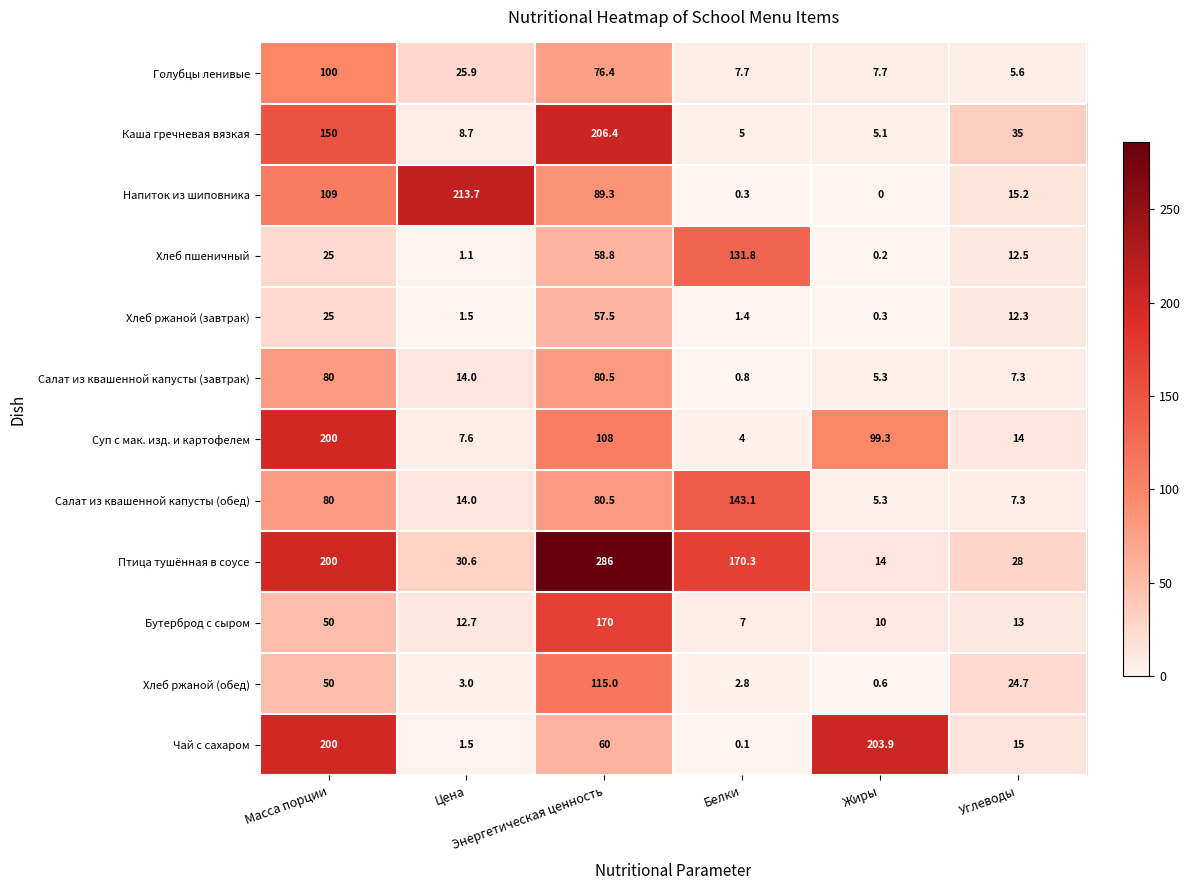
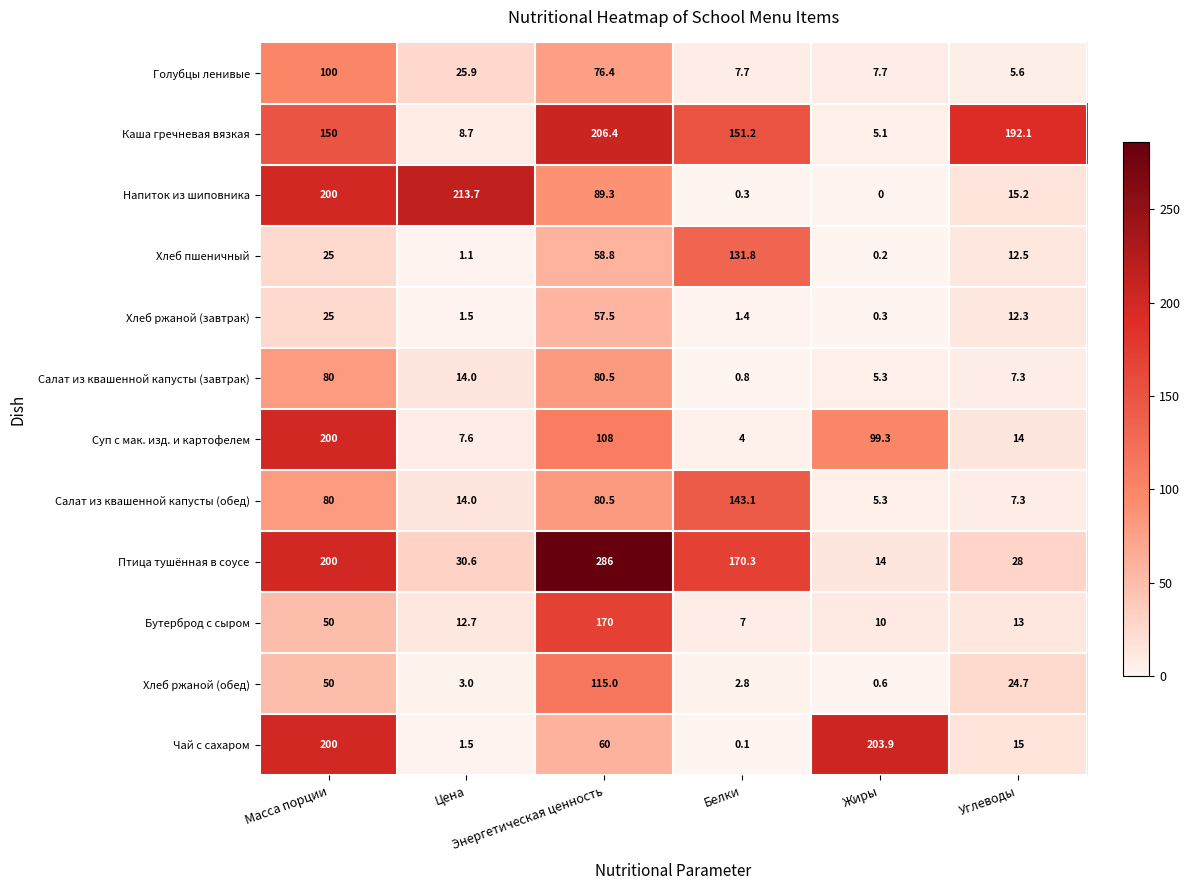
  {
    "Голубцы ленивые": {
      "Масса порции": 100,
      "Цена": 25.9,
      "Энергетическая ценность": 76.4,
      "Белки": 7.7,
      "Жиры": 7.7,
      "Углеводы": 5.6
    },
    "Каша гречневая вязкая": {
      "Масса порции": 150,
      "Цена": 8.7,
      "Энергетическая ценность": 206.4,
-     "Белки": 5,
+     "Белки": 151.2,
      "Жиры": 5.1,
-     "Углеводы": 35
+     "Углеводы": 192.1
    },
    "Напиток из шиповника": {
-     "Масса порции": 109,
+     "Масса порции": 200,
      "Цена": 213.7,
      "Энергетическая ценность": 89.3,
      "Белки": 0.3,
      "Жиры": 0,
      "Углеводы": 15.2
    },
    "Хлеб пшеничный": {
      "Масса порции": 25,
      "Цена": 1.1,
      "Энергетическая ценность": 58.8,
      "Белки": 131.8,
      "Жиры": 0.2,
      "Углеводы": 12.5
    },
    "Хлеб ржаной (завтрак)": {
      "Масса порции": 25,
      "Цена": 1.5,
      "Энергетическая ценность": 57.5,
      "Белки": 1.4,
      "Жиры": 0.3,
      "Углеводы": 12.3
    },
    "Салат из квашенной капусты (завтрак)": {
      "Масса порции": 80,
      "Цена": 14.0,
      "Энергетическая ценность": 80.5,
      "Белки": 0.8,
      "Жиры": 5.3,
      "Углеводы": 7.3
    },
    "Суп с мак. изд. и картофелем": {
      "Масса порции": 200,
      "Цена": 7.6,
      "Энергетическая ценность": 108,
      "Белки": 4,
      "Жиры": 99.3,
      "Углеводы": 14
    },
    "Салат из квашенной капусты (обед)": {
      "Масса порции": 80,
      "Цена": 14.0,
      "Энергетическая ценность": 80.5,
      "Белки": 143.1,
      "Жиры": 5.3,
      "Углеводы": 7.3
    },
    "Птица тушённая в соусе": {
      "Масса порции": 200,
      "Цена": 30.6,
      "Энергетическая ценность": 286,
      "Белки": 170.3,
      "Жиры": 14,
      "Углеводы": 28
    },
    "Бутерброд с сыром": {
      "Масса порции": 50,
      "Цена": 12.7,
      "Энергетическая ценность": 170,
      "Белки": 7,
      "Жиры": 10,
      "Углеводы": 13
    },
    "Хлеб ржаной (обед)": {
      "Масса порции": 50,
      "Цена": 3.0,
      "Энергетическая ценность": 115.0,
      "Белки": 2.8,
      "Жиры": 0.6,
      "Углеводы": 24.7
    },
    "Чай с сахаром": {
      "Масса порции": 200,
      "Цена": 1.5,
      "Энергетическая ценность": 60,
      "Белки": 0.1,
      "Жиры": 203.9,
      "Углеводы": 15
    }
  }
